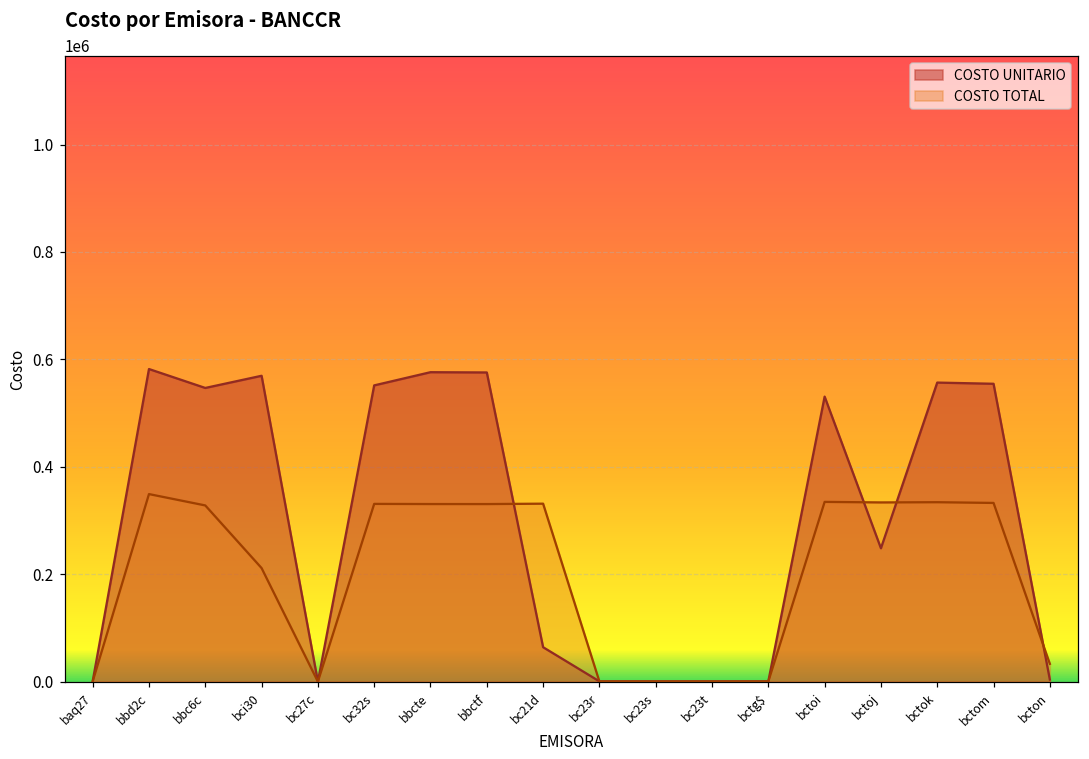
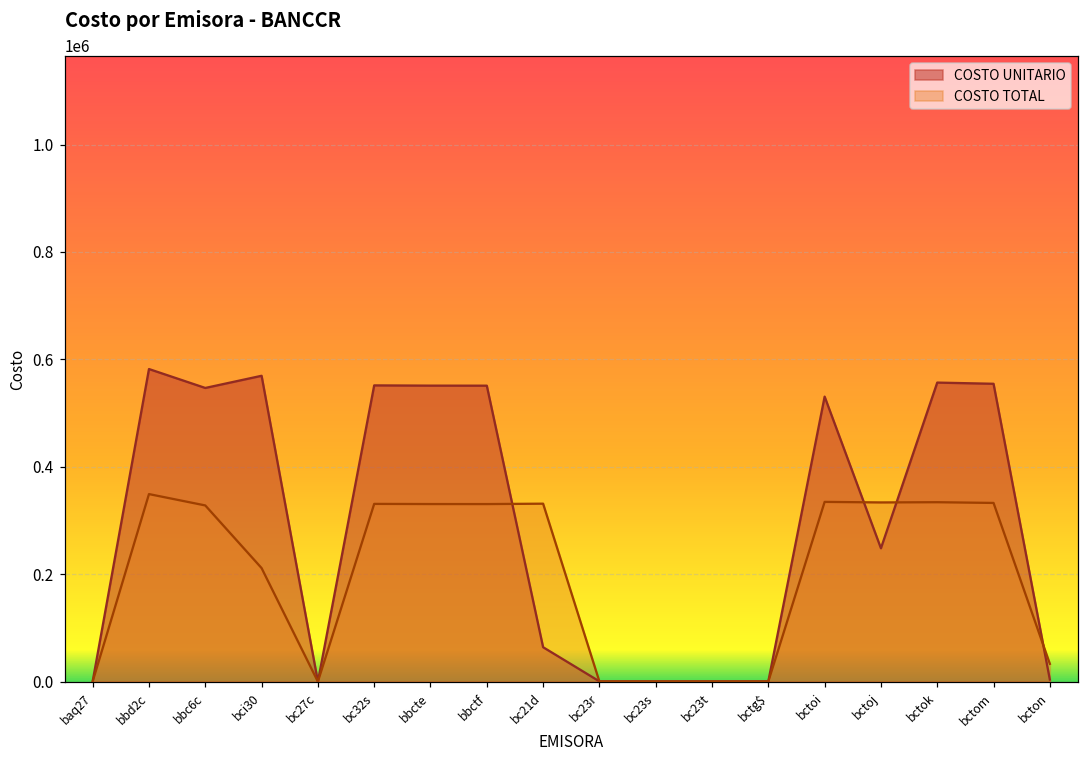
  {
    "COSTO UNITARIO": {
      "bbd2c": 580000,
      "bbc6c": 550000,
      "bci30": 570000,
      "bc32s": 550000,
-     "bbcte": 580000,
-     "bbctf": 580000,
+     "bbcte": 550000,
+     "bbctf": 550000,
      "bc21d": 60000,
      "bctoi": 530000,
      "bctoj": 250000,
      "bctok": 560000,
      "bctom": 550000,
      "bcton": 0
    },
    "COSTO TOTAL": {
      "bbd2c": 350000,
      "bbc6c": 330000,
      "bci30": 210000,
      "bc32s": 330000,
      "bbcte": 330000,
      "bbctf": 330000,
      "bc21d": 330000,
      "bctoi": 330000,
      "bctoj": 330000,
      "bctok": 330000,
      "bctom": 330000,
      "bcton": 30000
    }
  }
